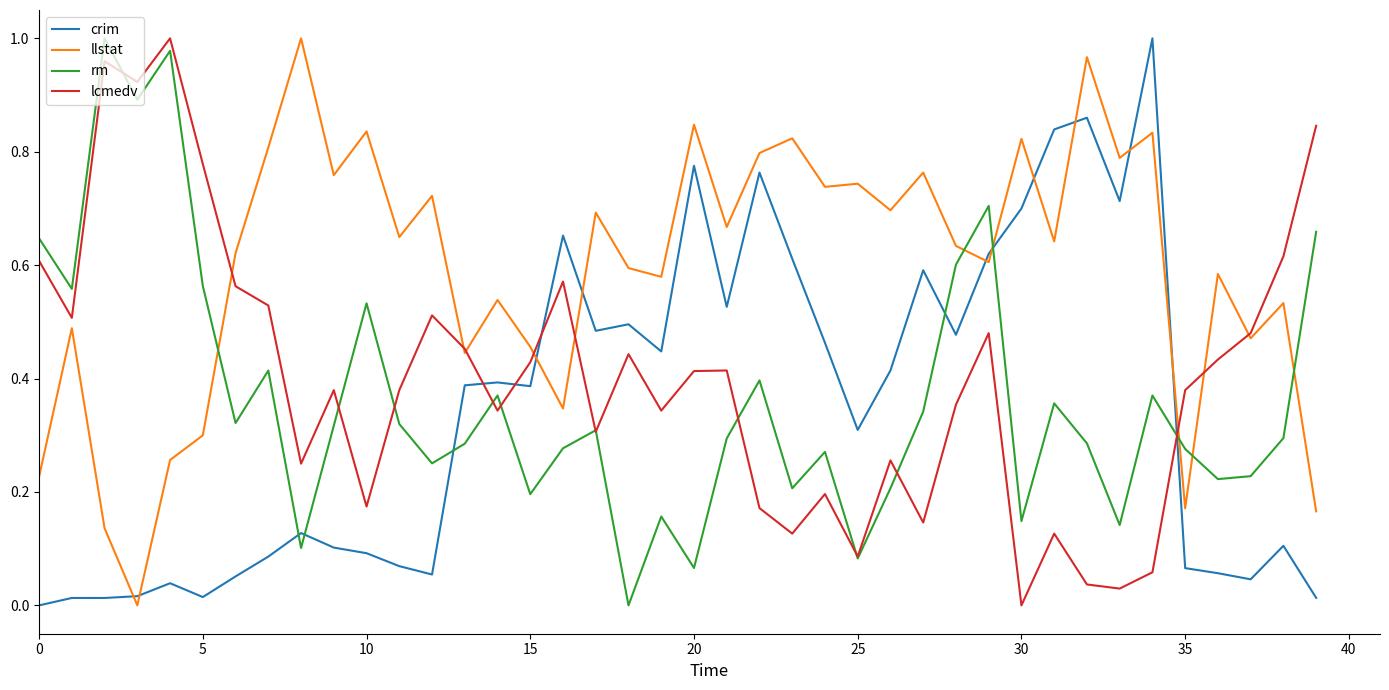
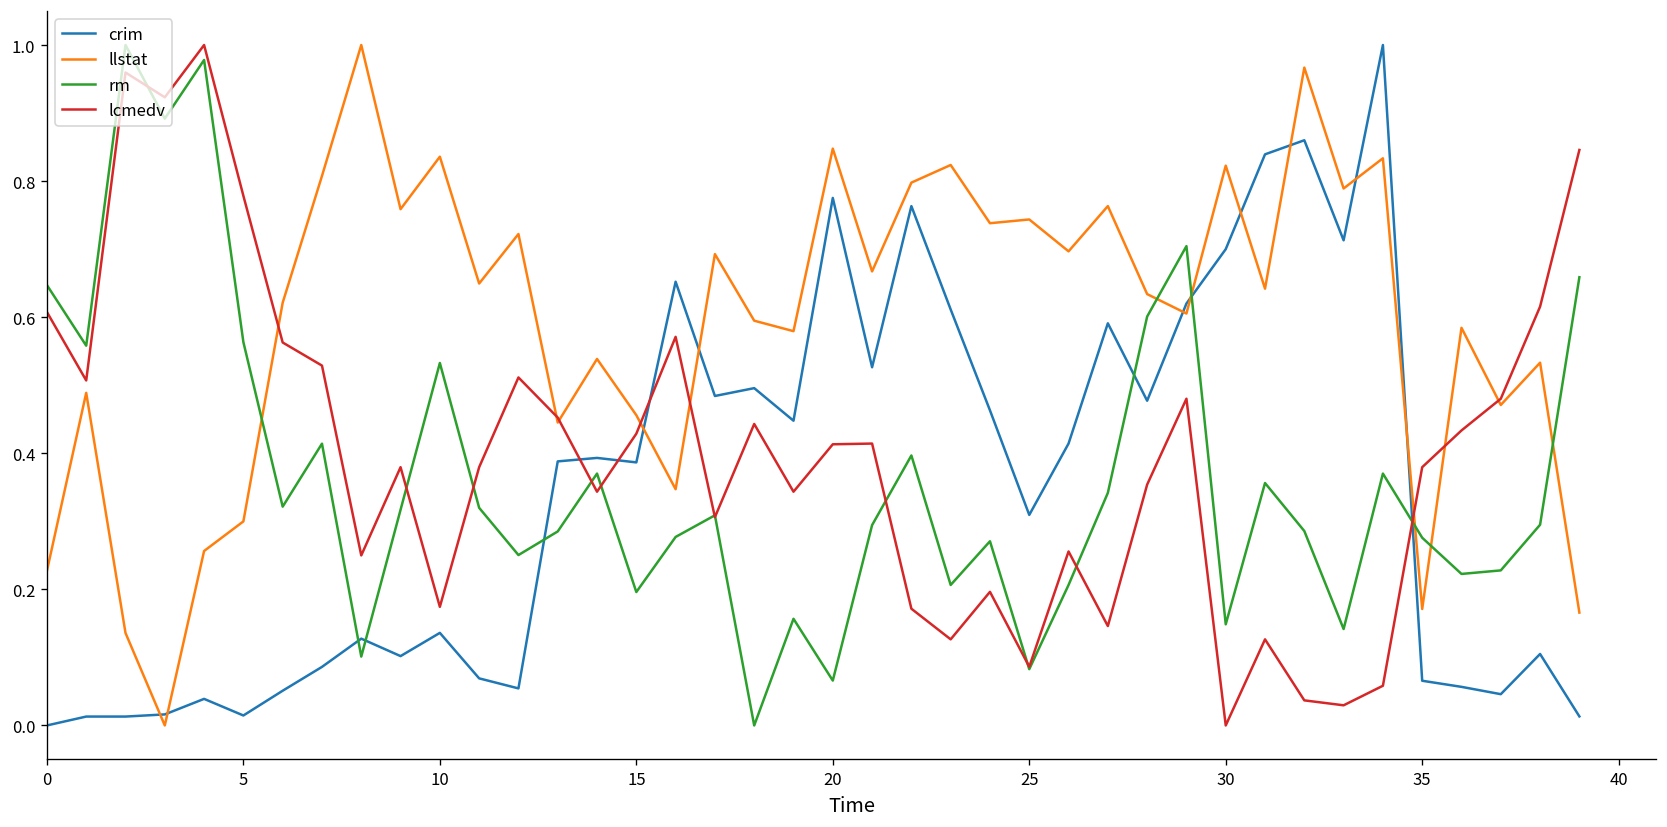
  {
    "crim": {
      "0": 0.00,
      "5": 0.01,
-     "10": 0.09,
+     "10": 0.14,
      "15": 0.39,
      "20": 0.78,
      "25": 0.31,
      "30": 0.70,
      "35": 0.07
    },
    "llstat": {
      "0": 0.23,
      "5": 0.30,
      "10": 0.84,
      "15": 0.46,
      "20": 0.85,
      "25": 0.74,
      "30": 0.82,
      "35": 0.17
    },
    "rm": {
      "0": 0.65,
      "5": 0.56,
      "10": 0.53,
      "15": 0.20,
      "20": 0.07,
      "30": 0.15,
      "35": 0.28
    },
    "lcmedv": {
      "0": 0.61,
      "5": 0.78,
      "10": 0.17,
      "15": 0.43,
      "20": 0.41,
      "30": 0.00,
      "35": 0.38
    }
  }
